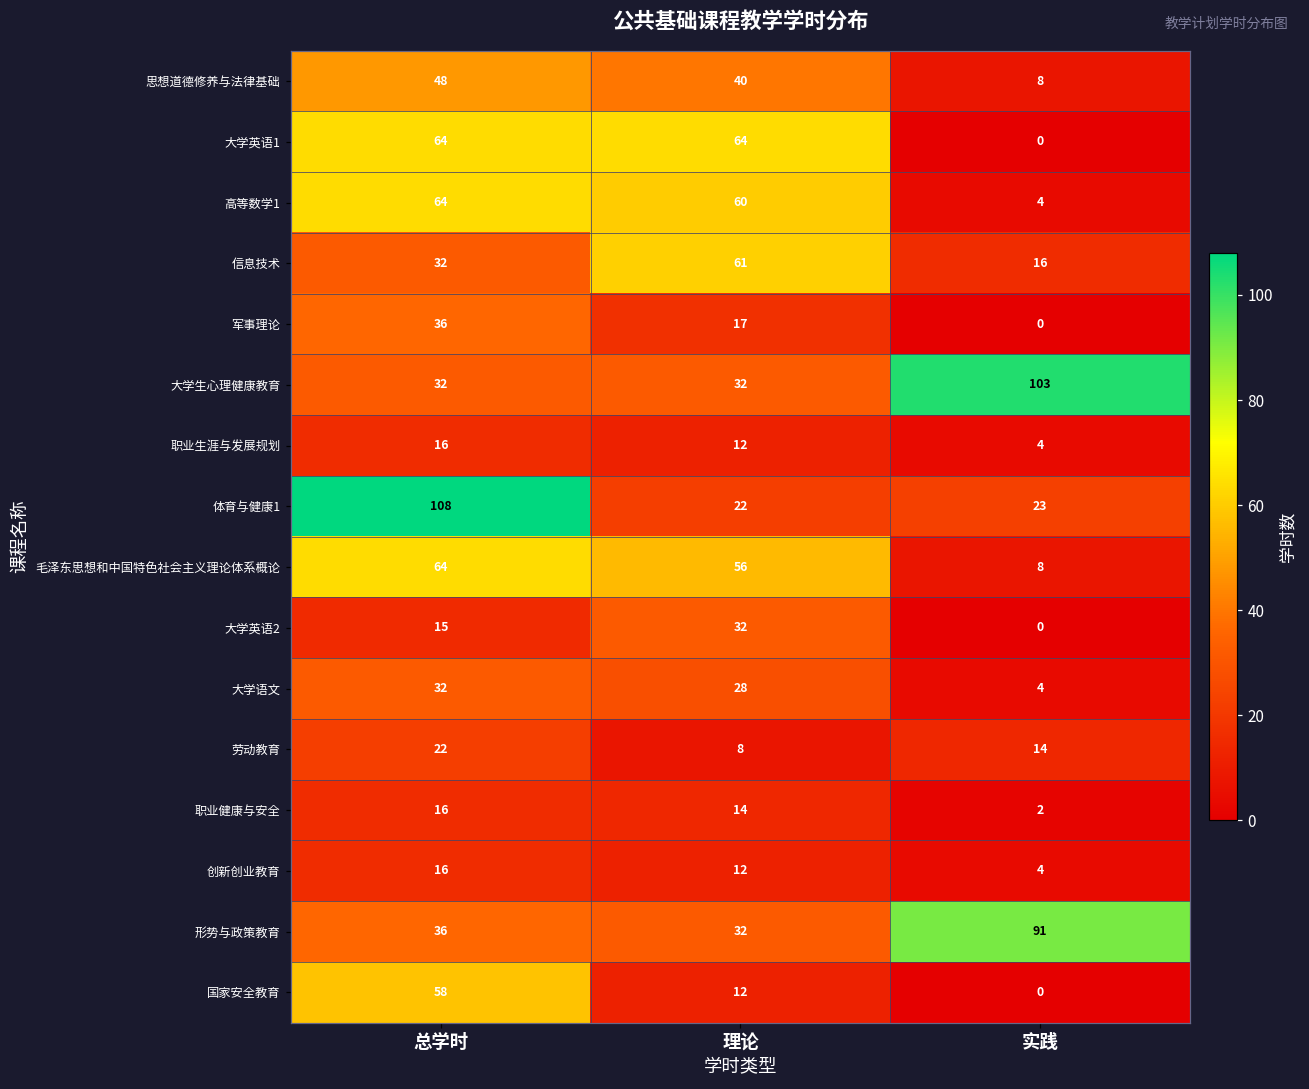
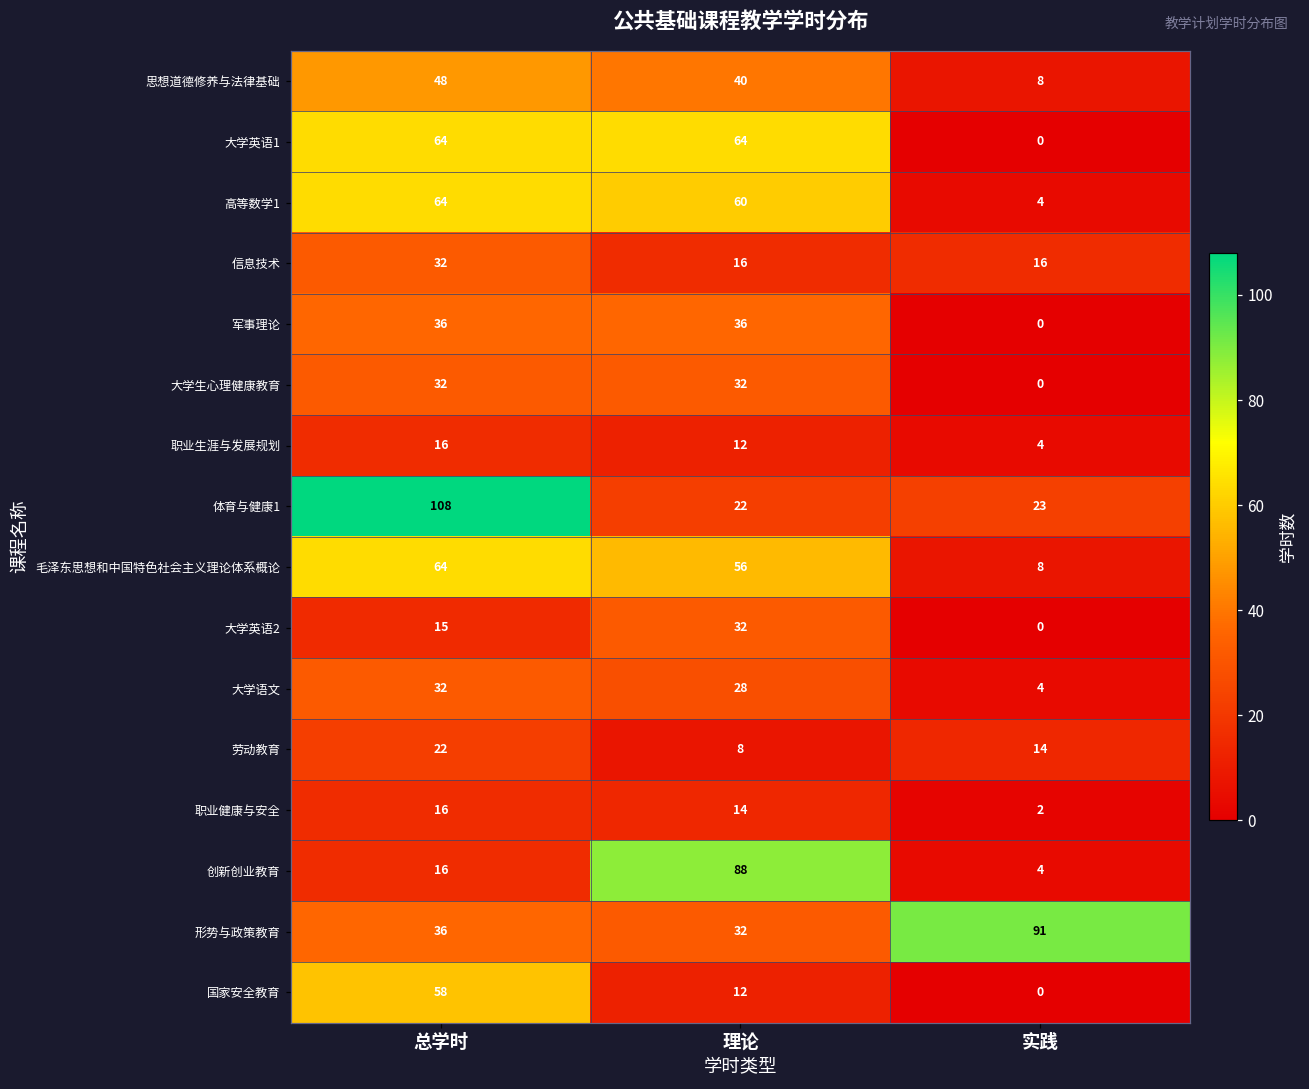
  {
    "思想道德修养与法律基础": {
      "总学时": 48,
      "理论": 40,
      "实践": 8
    },
    "大学英语1": {
      "总学时": 64,
      "理论": 64,
      "实践": 0
    },
    "高等数学1": {
      "总学时": 64,
      "理论": 60,
      "实践": 4
    },
    "信息技术": {
      "总学时": 32,
-     "理论": 61,
+     "理论": 16,
      "实践": 16
    },
    "军事理论": {
      "总学时": 36,
-     "理论": 17,
+     "理论": 36,
      "实践": 0
    },
    "大学生心理健康教育": {
      "总学时": 32,
      "理论": 32,
-     "实践": 103
+     "实践": 0
    },
    "职业生涯与发展规划": {
      "总学时": 16,
      "理论": 12,
      "实践": 4
    },
    "体育与健康1": {
      "总学时": 108,
      "理论": 22,
      "实践": 23
    },
    "毛泽东思想和中国特色社会主义理论体系概论": {
      "总学时": 64,
      "理论": 56,
      "实践": 8
    },
    "大学英语2": {
      "总学时": 15,
      "理论": 32,
      "实践": 0
    },
    "大学语文": {
      "总学时": 32,
      "理论": 28,
      "实践": 4
    },
    "劳动教育": {
      "总学时": 22,
      "理论": 8,
      "实践": 14
    },
    "职业健康与安全": {
      "总学时": 16,
      "理论": 14,
      "实践": 2
    },
    "创新创业教育": {
      "总学时": 16,
-     "理论": 12,
+     "理论": 88,
      "实践": 4
    },
    "形势与政策教育": {
      "总学时": 36,
      "理论": 32,
      "实践": 91
    },
    "国家安全教育": {
      "总学时": 58,
      "理论": 12,
      "实践": 0
    }
  }
